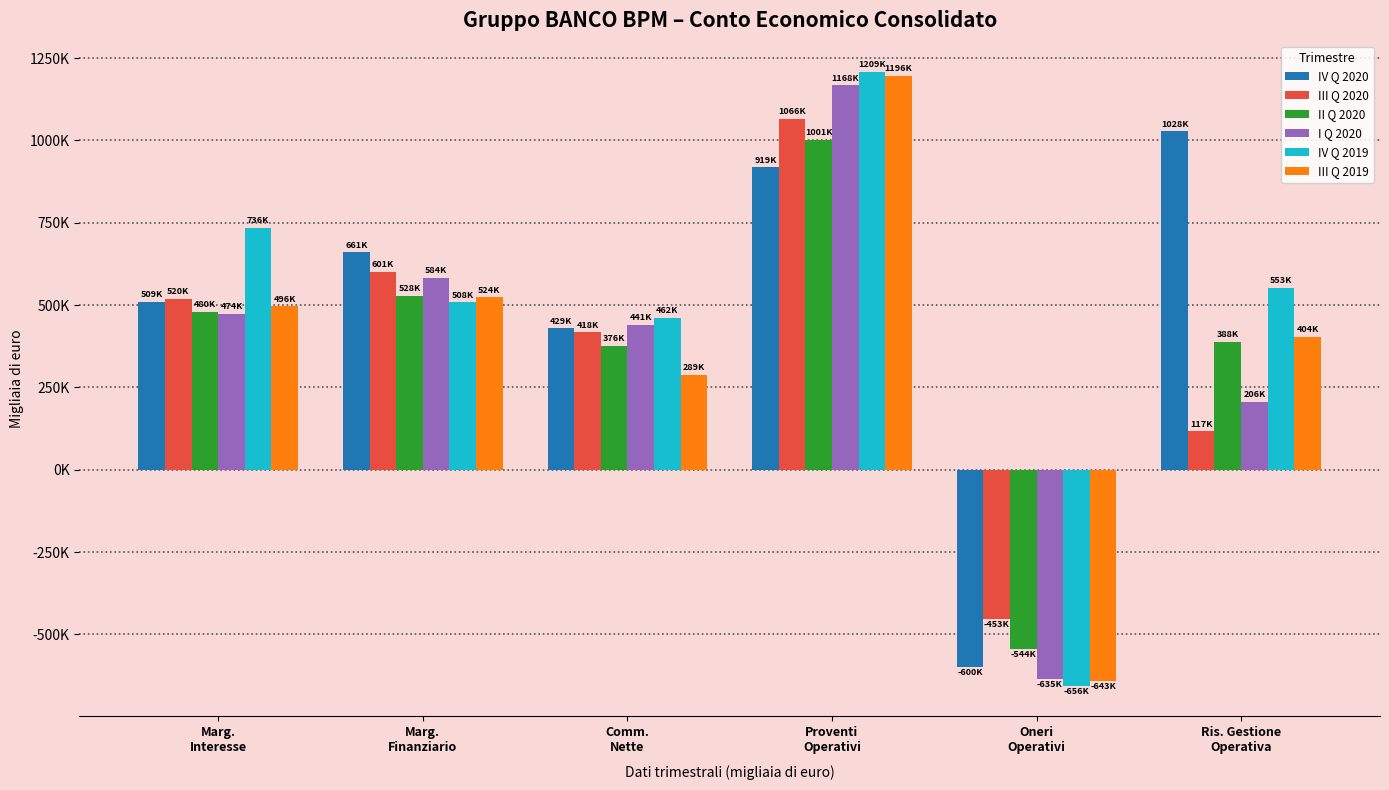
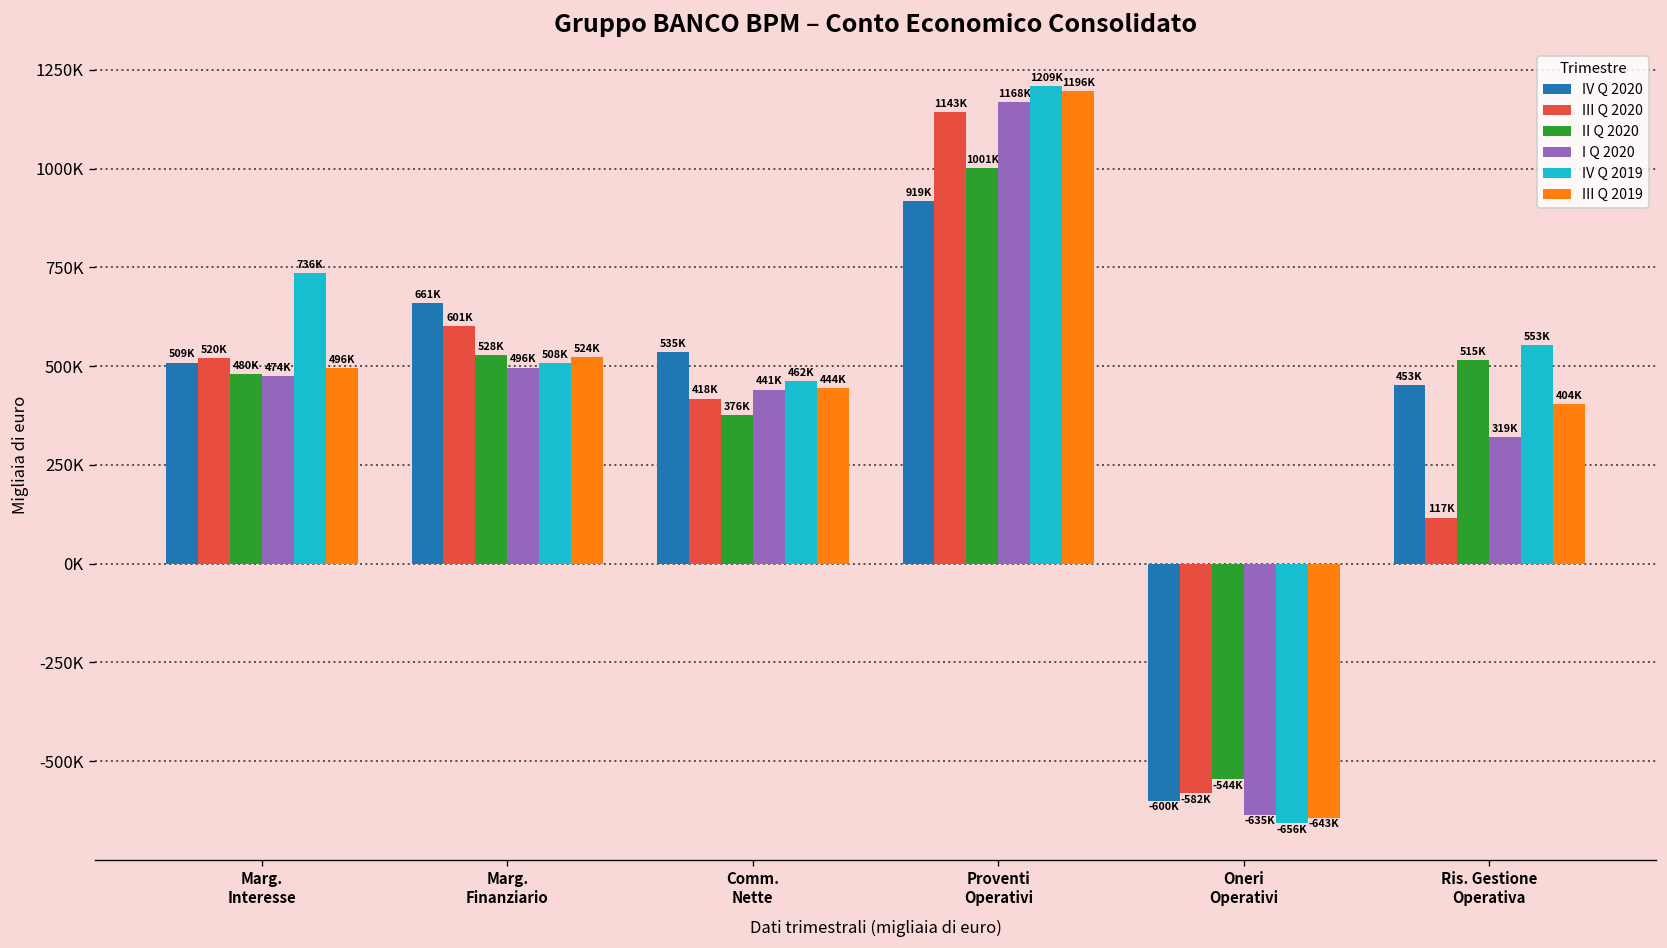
  {
    "IV Q 2020": {
      "Marg. Interesse": "509K",
      "Marg. Finanziario": "661K",
-     "Comm. Nette": "429K",
+     "Comm. Nette": "535K",
      "Proventi Operativi": "919K",
      "Oneri Operativi": "-600K",
-     "Ris. Gestione Operativa": "1028K"
+     "Ris. Gestione Operativa": "453K"
    },
    "III Q 2020": {
      "Marg. Interesse": "520K",
      "Marg. Finanziario": "601K",
      "Comm. Nette": "418K",
-     "Proventi Operativi": "1066K",
-     "Oneri Operativi": "-453K",
+     "Proventi Operativi": "1143K",
+     "Oneri Operativi": "-582K",
      "Ris. Gestione Operativa": "117K"
    },
    "II Q 2020": {
      "Marg. Interesse": "480K",
      "Marg. Finanziario": "528K",
      "Comm. Nette": "376K",
      "Proventi Operativi": "1001K",
      "Oneri Operativi": "-544K",
-     "Ris. Gestione Operativa": "388K"
+     "Ris. Gestione Operativa": "515K"
    },
    "I Q 2020": {
      "Marg. Interesse": "474K",
-     "Marg. Finanziario": "584K",
+     "Marg. Finanziario": "496K",
      "Comm. Nette": "441K",
      "Proventi Operativi": "1168K",
      "Oneri Operativi": "-635K",
-     "Ris. Gestione Operativa": "206K"
+     "Ris. Gestione Operativa": "319K"
    },
    "IV Q 2019": {
      "Marg. Interesse": "736K",
      "Marg. Finanziario": "508K",
      "Comm. Nette": "462K",
      "Proventi Operativi": "1209K",
      "Oneri Operativi": "-656K",
      "Ris. Gestione Operativa": "553K"
    },
    "III Q 2019": {
      "Marg. Interesse": "496K",
      "Marg. Finanziario": "524K",
-     "Comm. Nette": "289K",
+     "Comm. Nette": "444K",
      "Proventi Operativi": "1196K",
      "Oneri Operativi": "-643K",
      "Ris. Gestione Operativa": "404K"
    }
  }
